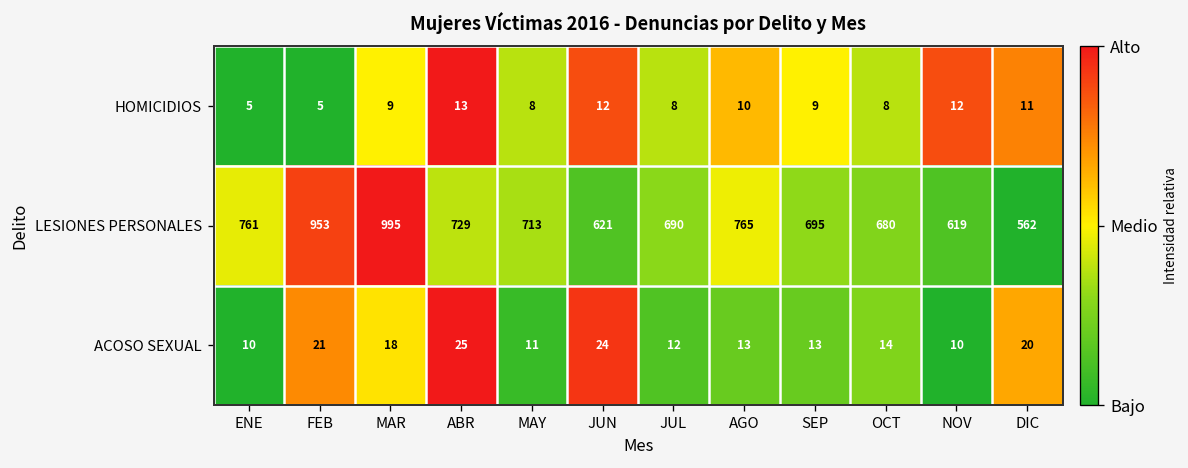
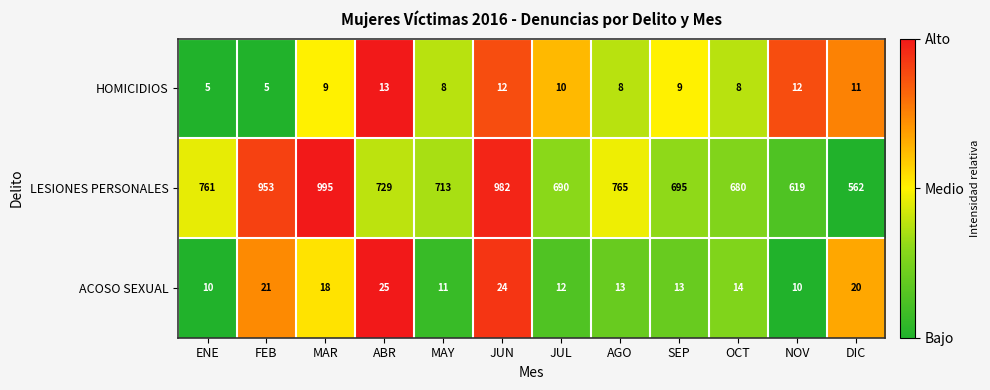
  {
    "HOMICIDIOS": {
      "ENE": 5,
      "FEB": 5,
      "MAR": 9,
      "ABR": 13,
      "MAY": 8,
      "JUN": 12,
-     "JUL": 8,
-     "AGO": 10,
+     "JUL": 10,
+     "AGO": 8,
      "SEP": 9,
      "OCT": 8,
      "NOV": 12,
      "DIC": 11
    },
    "LESIONES PERSONALES": {
      "ENE": 761,
      "FEB": 953,
      "MAR": 995,
      "ABR": 729,
      "MAY": 713,
-     "JUN": 621,
+     "JUN": 982,
      "JUL": 690,
      "AGO": 765,
      "SEP": 695,
      "OCT": 680,
      "NOV": 619,
      "DIC": 562
    },
    "ACOSO SEXUAL": {
      "ENE": 10,
      "FEB": 21,
      "MAR": 18,
      "ABR": 25,
      "MAY": 11,
      "JUN": 24,
      "JUL": 12,
      "AGO": 13,
      "SEP": 13,
      "OCT": 14,
      "NOV": 10,
      "DIC": 20
    }
  }
